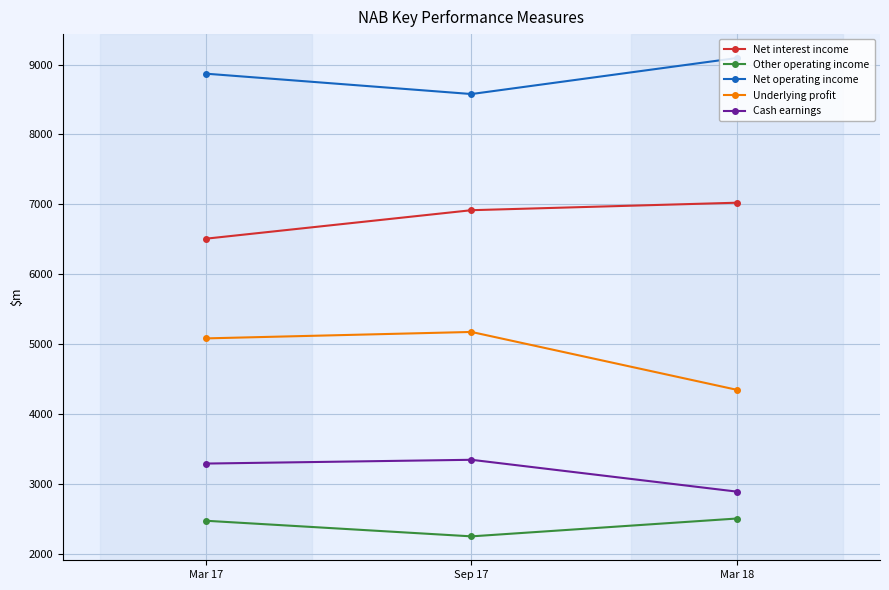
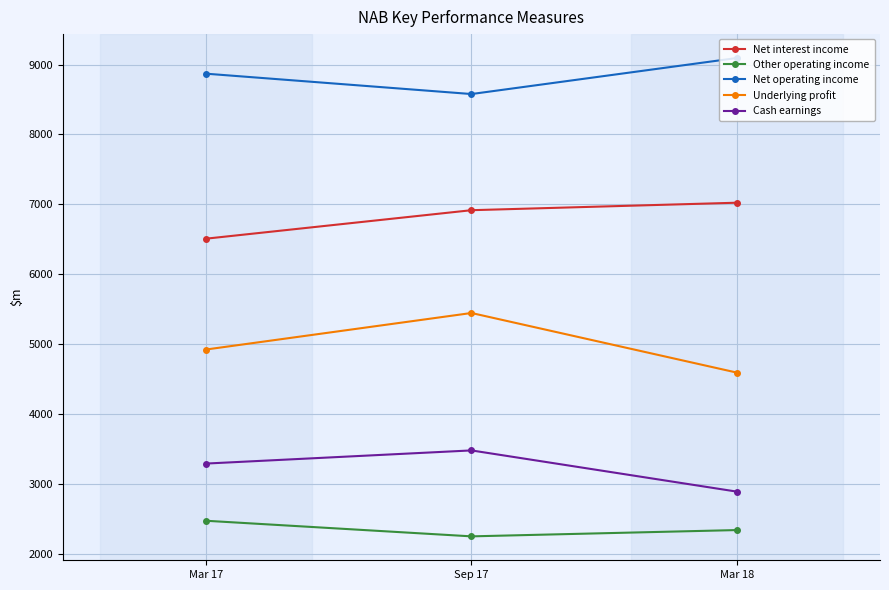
  {
    "Net interest income": {
      "Mar 17": 6500,
      "Sep 17": 6900,
      "Mar 18": 7000
    },
    "Other operating income": {
      "Mar 17": 2500,
      "Sep 17": 2300,
-     "Mar 18": 2500
+     "Mar 18": 2300
    },
    "Net operating income": {
      "Mar 17": 8900,
      "Sep 17": 8600
    },
    "Underlying profit": {
-     "Mar 17": 5100,
-     "Sep 17": 5200,
-     "Mar 18": 4300
+     "Mar 17": 4900,
+     "Sep 17": 5400,
+     "Mar 18": 4600
    },
    "Cash earnings": {
      "Mar 17": 3300,
-     "Sep 17": 3300,
+     "Sep 17": 3500,
      "Mar 18": 2900
    }
  }
